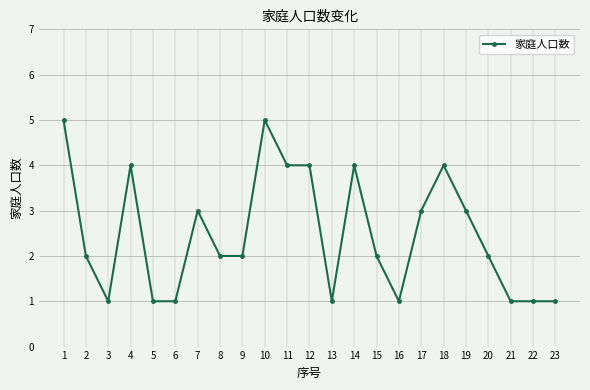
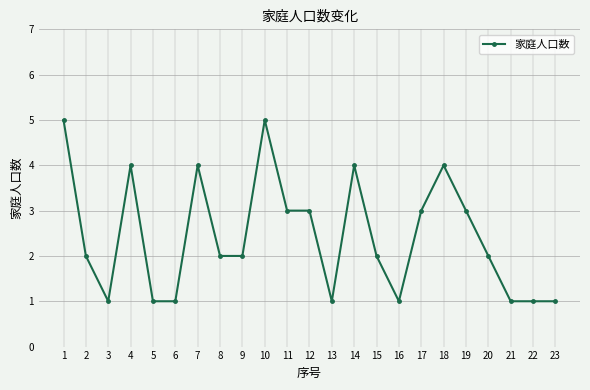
  {
    "1": 5,
    "2": 2,
    "3": 1,
    "4": 4,
    "5": 1,
    "6": 1,
-   "7": 3,
+   "7": 4,
    "8": 2,
    "9": 2,
    "10": 5,
-   "11": 4,
-   "12": 4,
+   "11": 3,
+   "12": 3,
    "13": 1,
    "14": 4,
    "15": 2,
    "16": 1,
    "17": 3,
    "18": 4,
    "19": 3,
    "20": 2,
    "21": 1,
    "22": 1,
    "23": 1
  }
